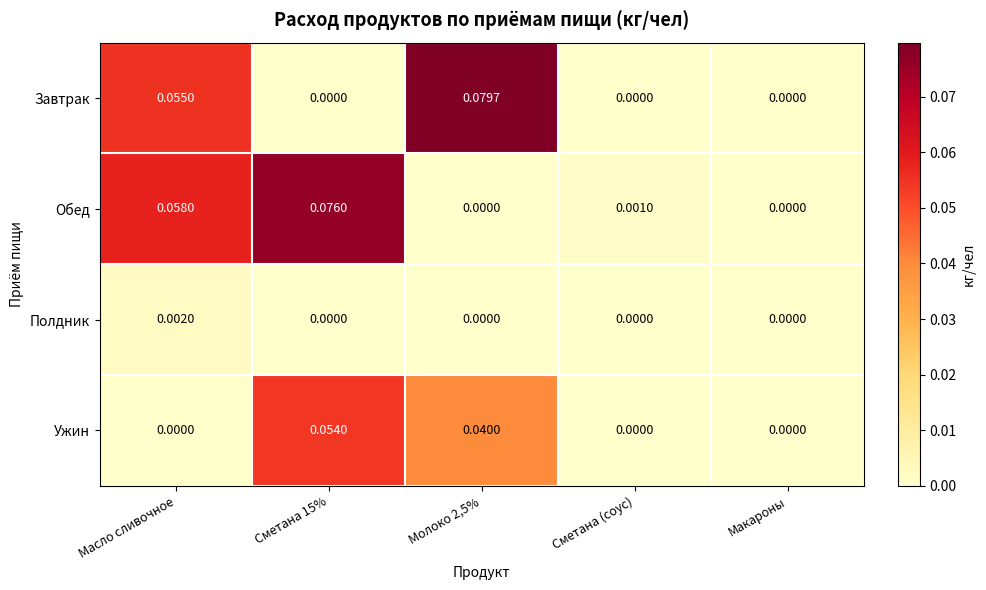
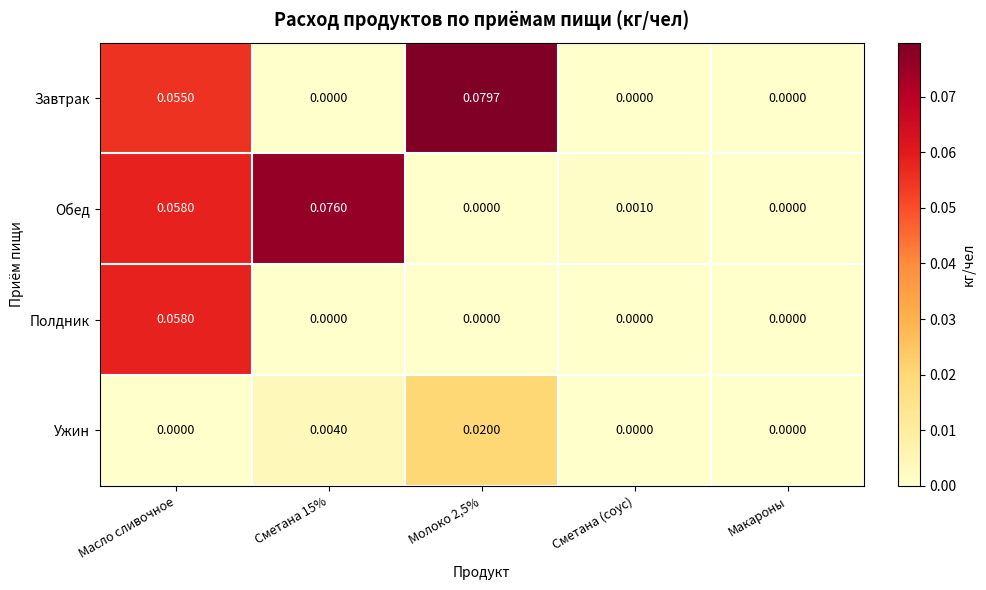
  {
    "Завтрак": {
      "Масло сливочное": 0.0550,
      "Сметана 15%": 0.0000,
      "Молоко 2,5%": 0.0797,
      "Сметана (соус)": 0.0000,
      "Макароны": 0.0000
    },
    "Обед": {
      "Масло сливочное": 0.0580,
      "Сметана 15%": 0.0760,
      "Молоко 2,5%": 0.0000,
      "Сметана (соус)": 0.0010,
      "Макароны": 0.0000
    },
    "Полдник": {
-     "Масло сливочное": 0.0020,
+     "Масло сливочное": 0.0580,
      "Сметана 15%": 0.0000,
      "Молоко 2,5%": 0.0000,
      "Сметана (соус)": 0.0000,
      "Макароны": 0.0000
    },
    "Ужин": {
      "Масло сливочное": 0.0000,
-     "Сметана 15%": 0.0540,
-     "Молоко 2,5%": 0.0400,
+     "Сметана 15%": 0.0040,
+     "Молоко 2,5%": 0.0200,
      "Сметана (соус)": 0.0000,
      "Макароны": 0.0000
    }
  }
